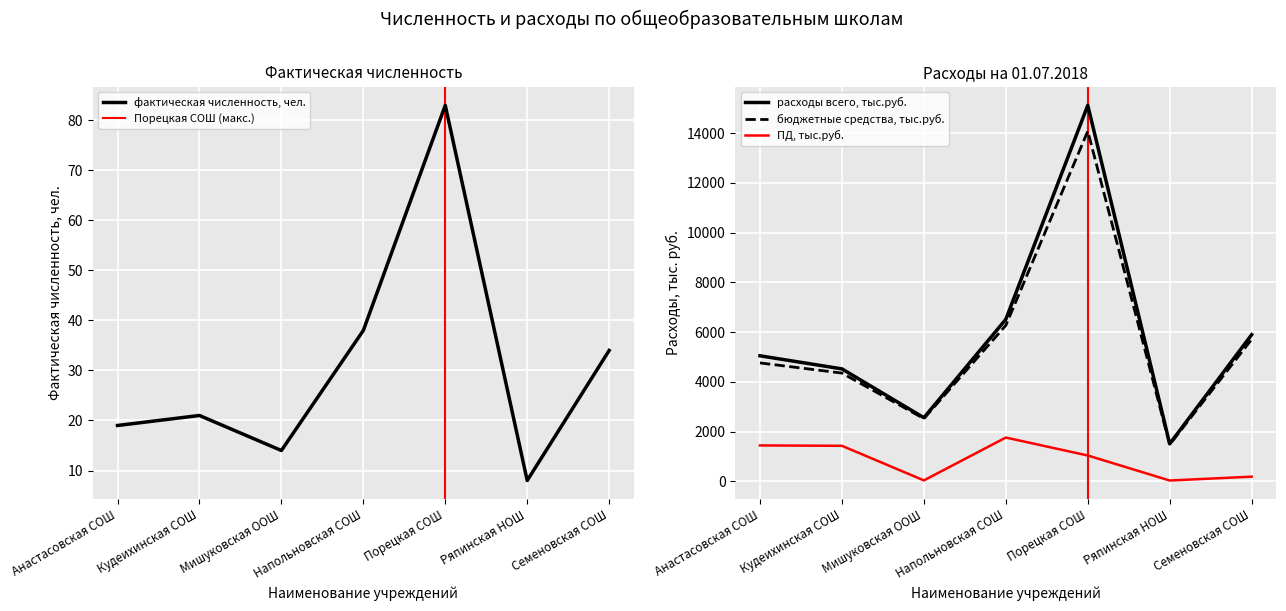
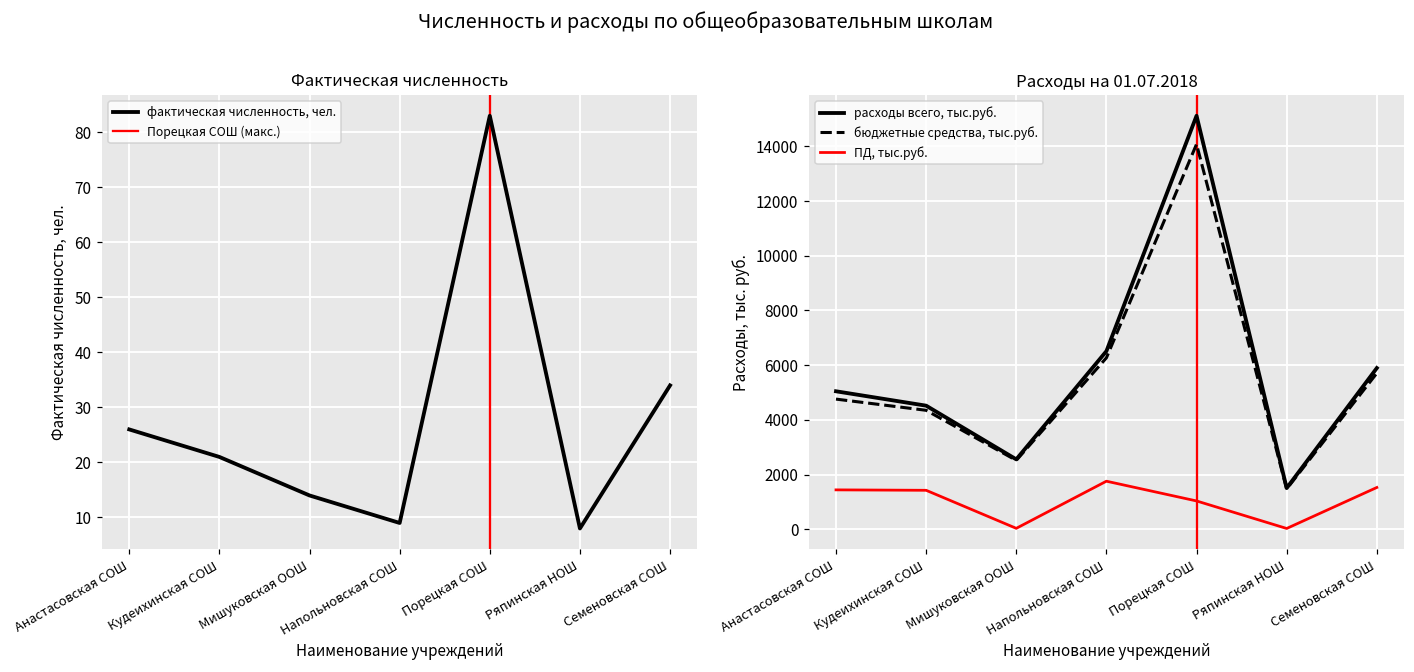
  {
    "Фактическая численность": {
-     "Анастасовская СОШ": 19,
+     "Анастасовская СОШ": 26,
      "Кудеихинская СОШ": 21,
      "Мишуковская ООШ": 14,
-     "Напольновская СОШ": 38,
+     "Напольновская СОШ": 9,
      "Порецкая СОШ": 83,
      "Ряпинская НОШ": 8,
      "Семеновская СОШ": 34
    },
    "Расходы на 01.07.2018": {
      "ПД, тыс.руб.": {
        "Анастасовская СОШ": 1400,
        "Кудеихинская СОШ": 1400,
        "Мишуковская ООШ": 0,
        "Напольновская СОШ": 1800,
        "Порецкая СОШ": 1000,
        "Ряпинская НОШ": 0,
-       "Семеновская СОШ": 200
+       "Семеновская СОШ": 1500
      }
    }
  }
